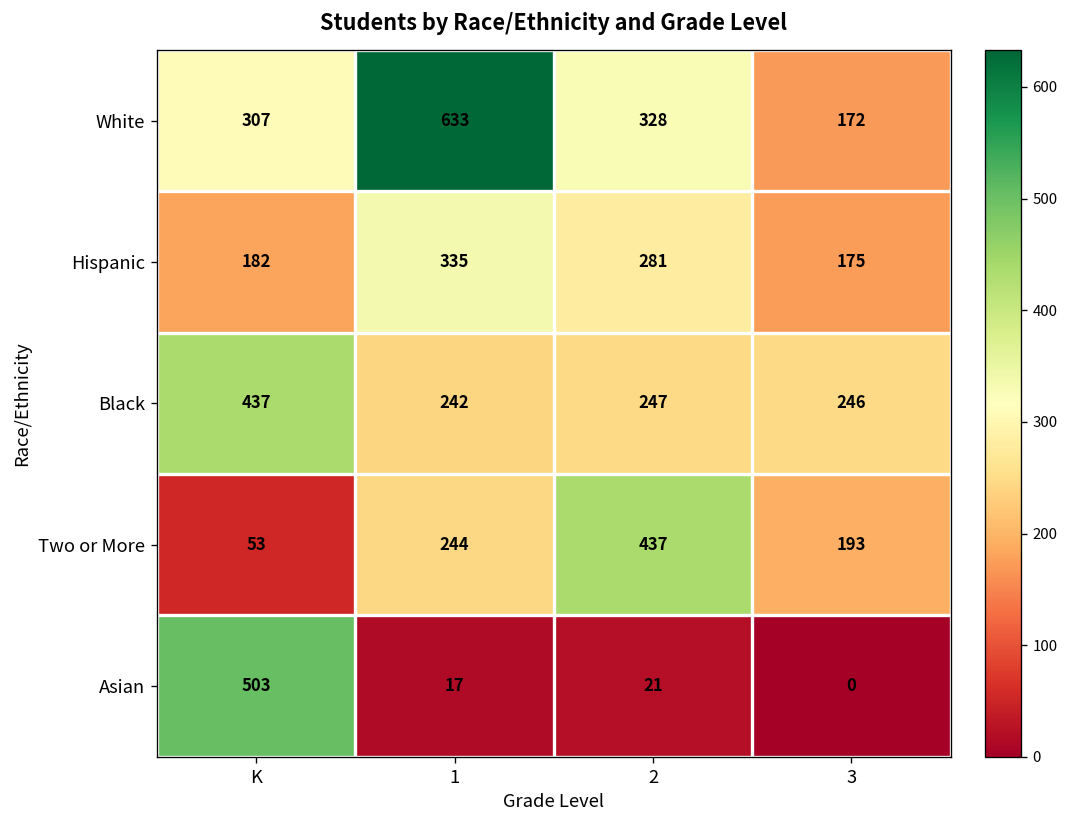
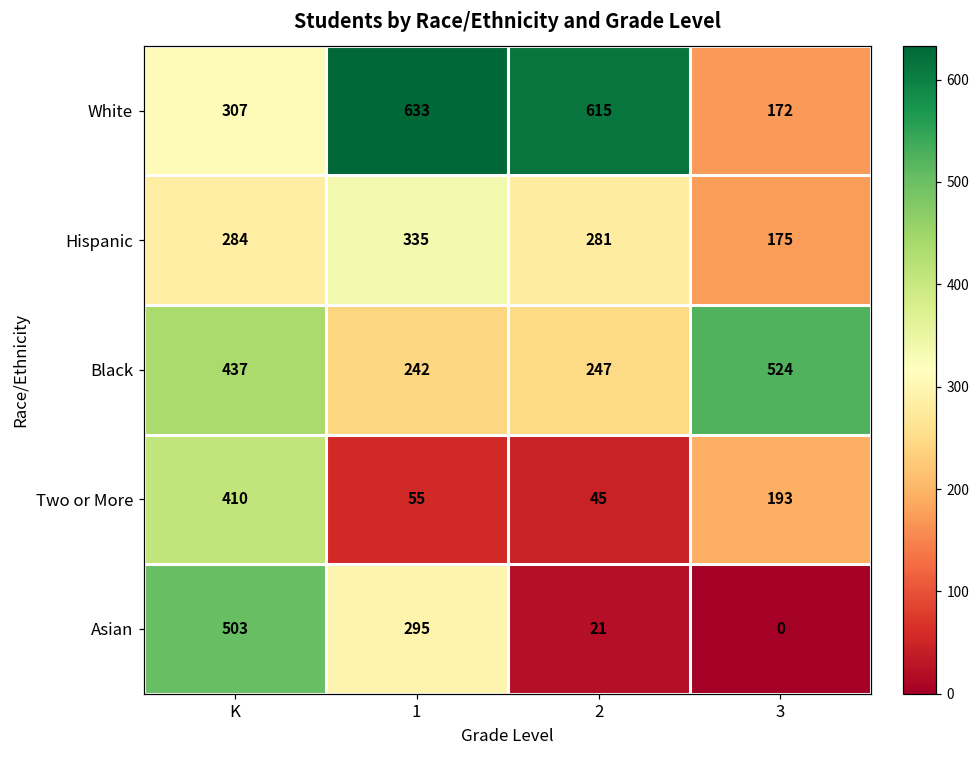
  {
    "White": {
      "K": 307,
      "1": 633,
-     "2": 328,
+     "2": 615,
      "3": 172
    },
    "Hispanic": {
-     "K": 182,
+     "K": 284,
      "1": 335,
      "2": 281,
      "3": 175
    },
    "Black": {
      "K": 437,
      "1": 242,
      "2": 247,
-     "3": 246
+     "3": 524
    },
    "Two or More": {
-     "K": 53,
-     "1": 244,
-     "2": 437,
+     "K": 410,
+     "1": 55,
+     "2": 45,
      "3": 193
    },
    "Asian": {
      "K": 503,
-     "1": 17,
+     "1": 295,
      "2": 21,
      "3": 0
    }
  }
